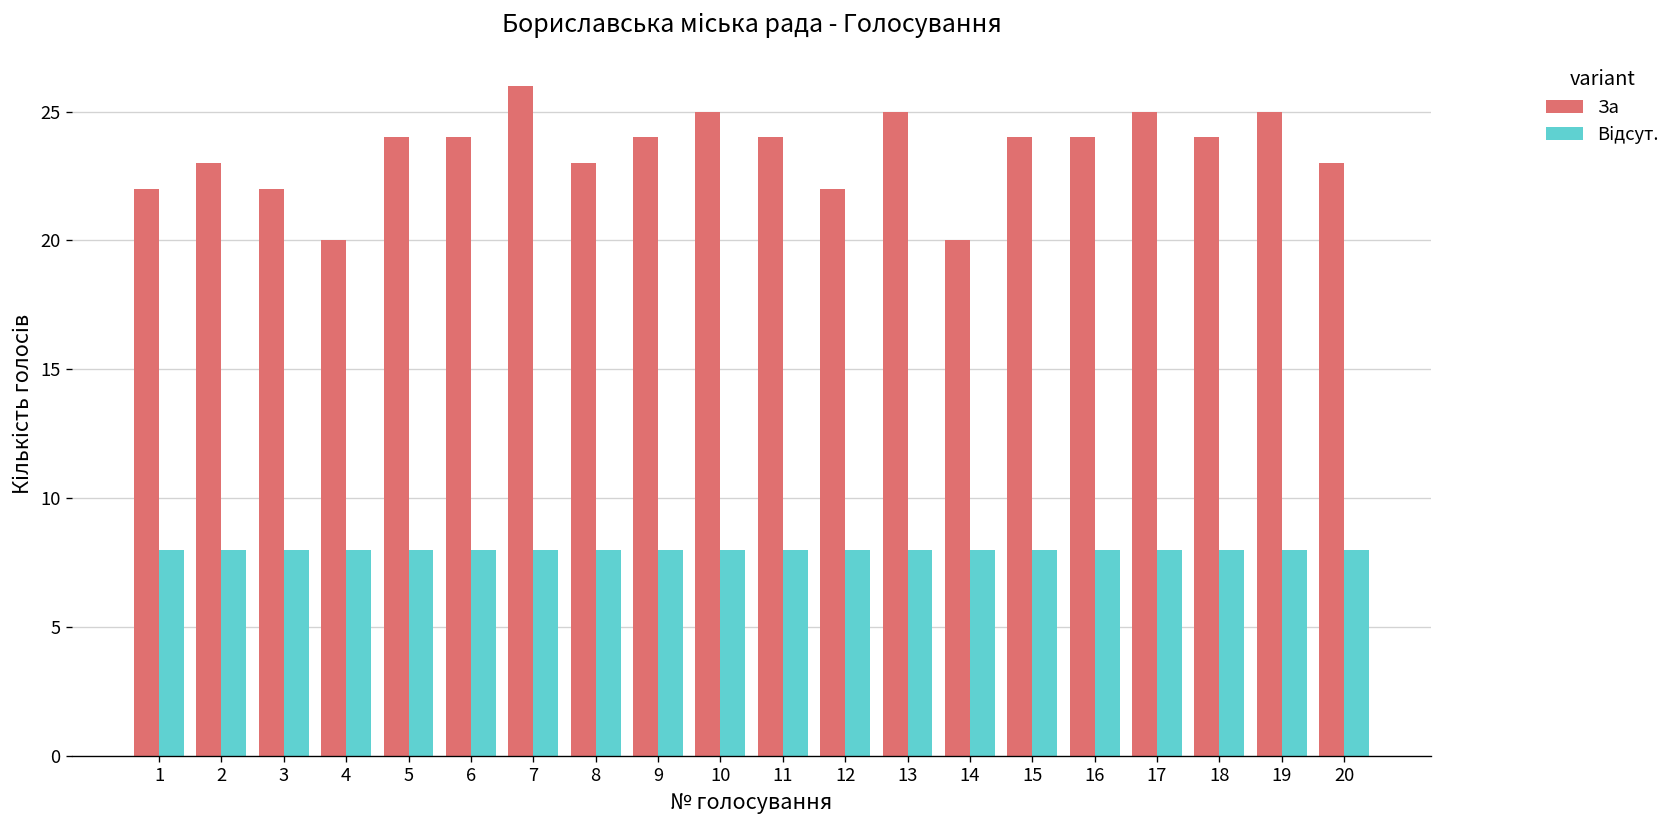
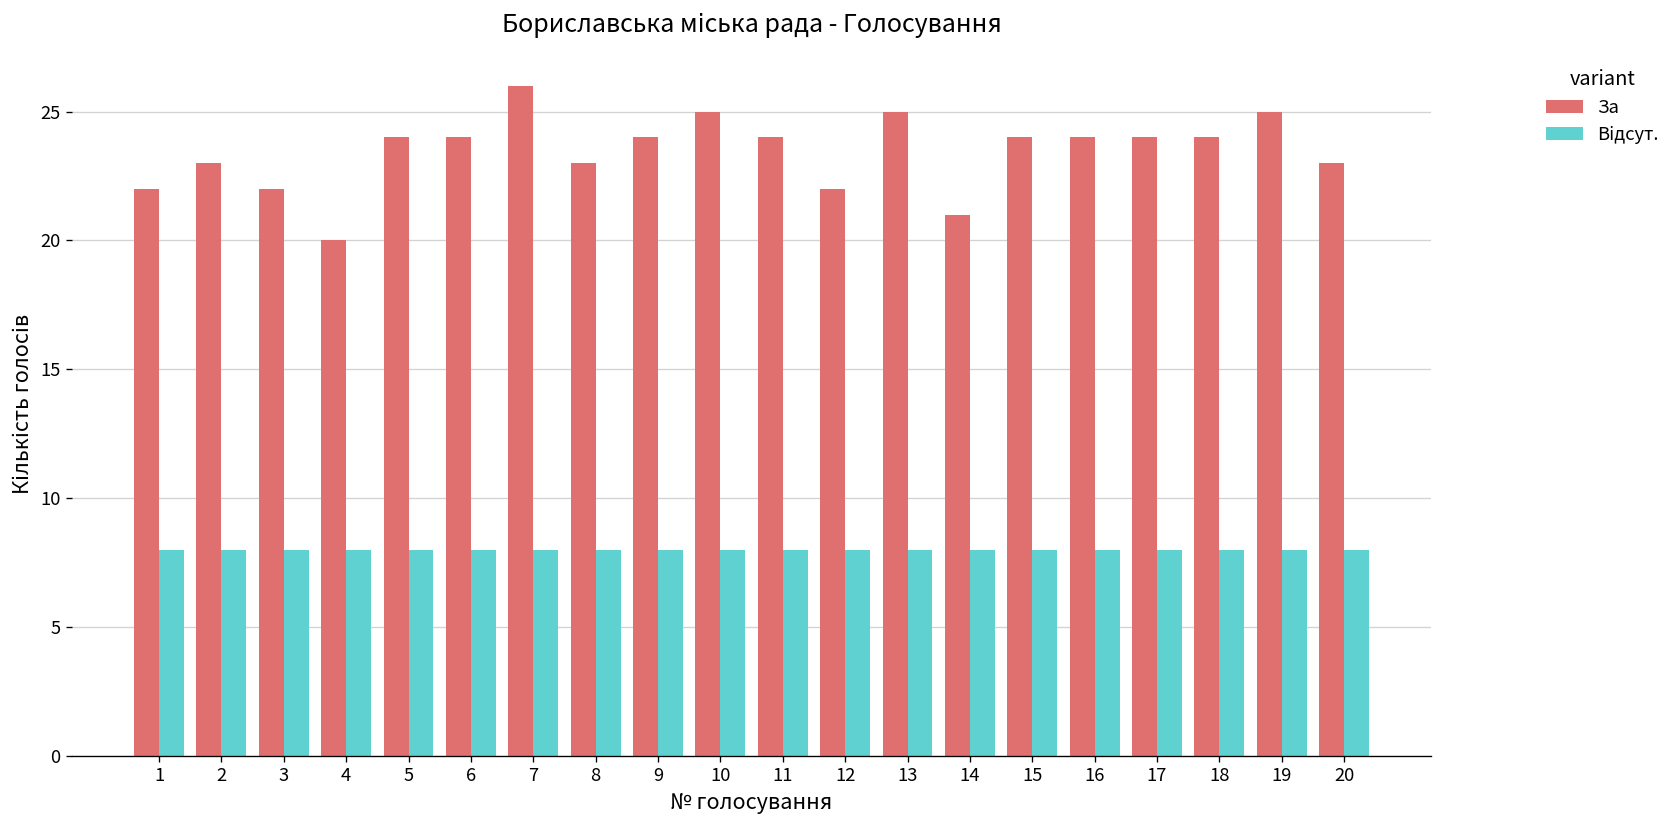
  {
    "За": {
      "1": 22,
      "2": 23,
      "3": 22,
      "4": 20,
      "5": 24,
      "6": 24,
      "7": 26,
      "8": 23,
      "9": 24,
      "10": 25,
      "11": 24,
      "12": 22,
      "13": 25,
-     "14": 20,
+     "14": 21,
      "15": 24,
      "16": 24,
-     "17": 25,
+     "17": 24,
      "18": 24,
      "19": 25,
      "20": 23
    },
    "Відсут.": {
      "1": 8,
      "2": 8,
      "3": 8,
      "4": 8,
      "5": 8,
      "6": 8,
      "7": 8,
      "8": 8,
      "9": 8,
      "10": 8,
      "11": 8,
      "12": 8,
      "13": 8,
      "14": 8,
      "15": 8,
      "16": 8,
      "17": 8,
      "18": 8,
      "19": 8,
      "20": 8
    }
  }
